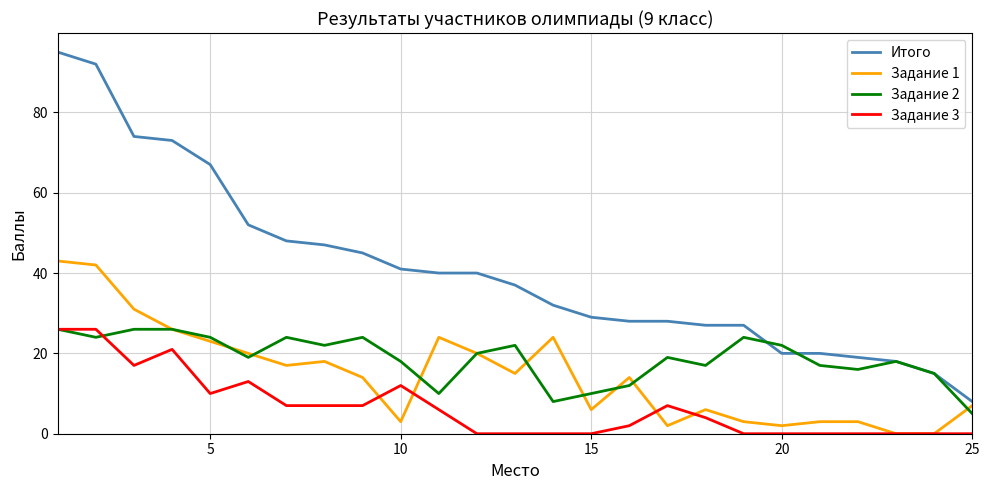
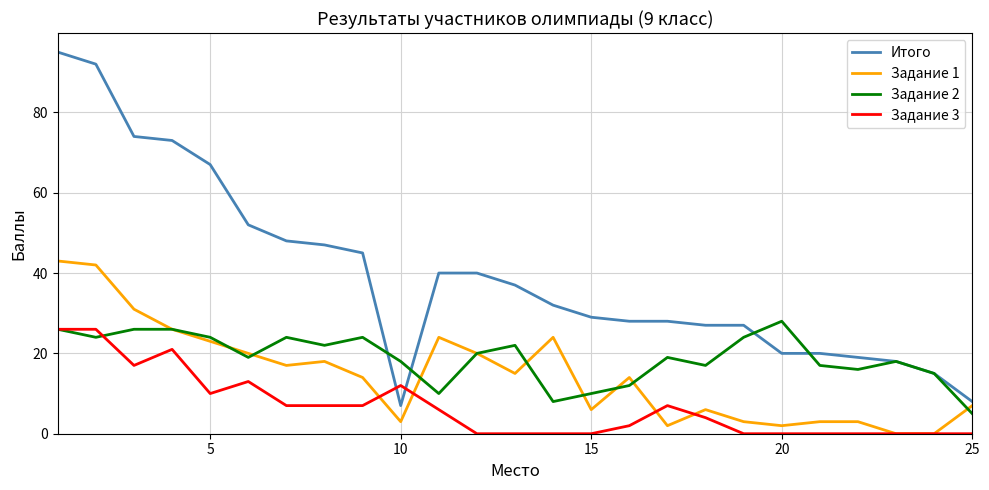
  {
    "Итого": {
      "5": 67,
-     "10": 41,
+     "10": 7,
      "15": 29,
      "20": 20,
      "25": 8
    },
    "Задание 1": {
      "5": 23,
      "10": 3,
      "15": 6,
      "20": 2,
      "25": 7
    },
    "Задание 2": {
      "5": 24,
      "10": 18,
      "15": 10,
-     "20": 22,
+     "20": 28,
      "25": 5
    },
    "Задание 3": {
      "5": 10,
      "10": 12,
      "15": 0,
      "20": 0,
      "25": 0
    }
  }
